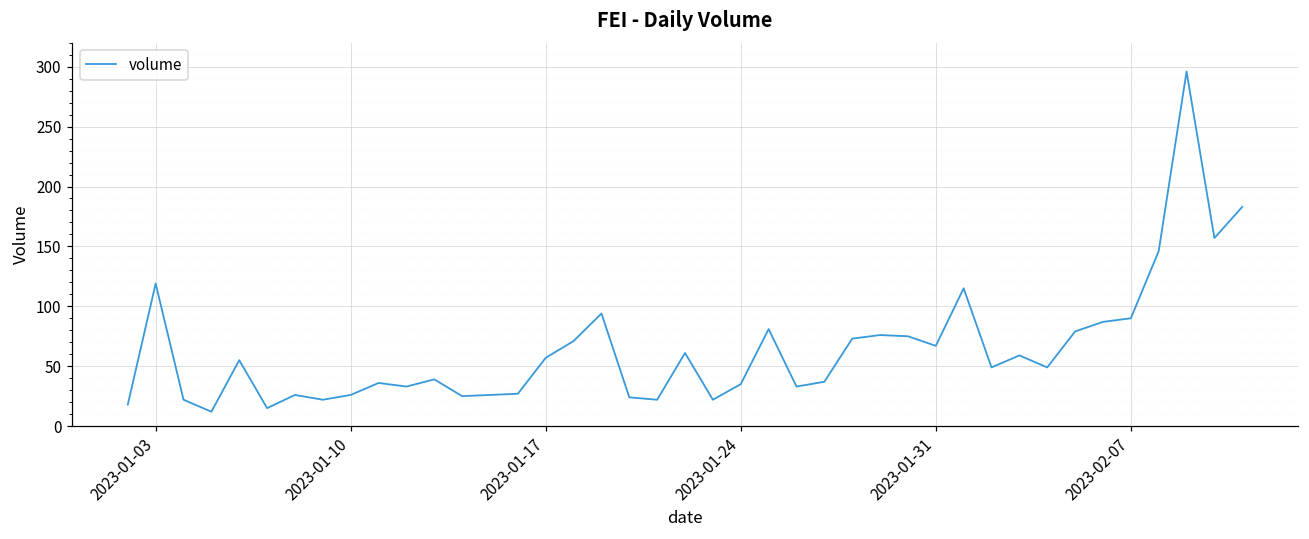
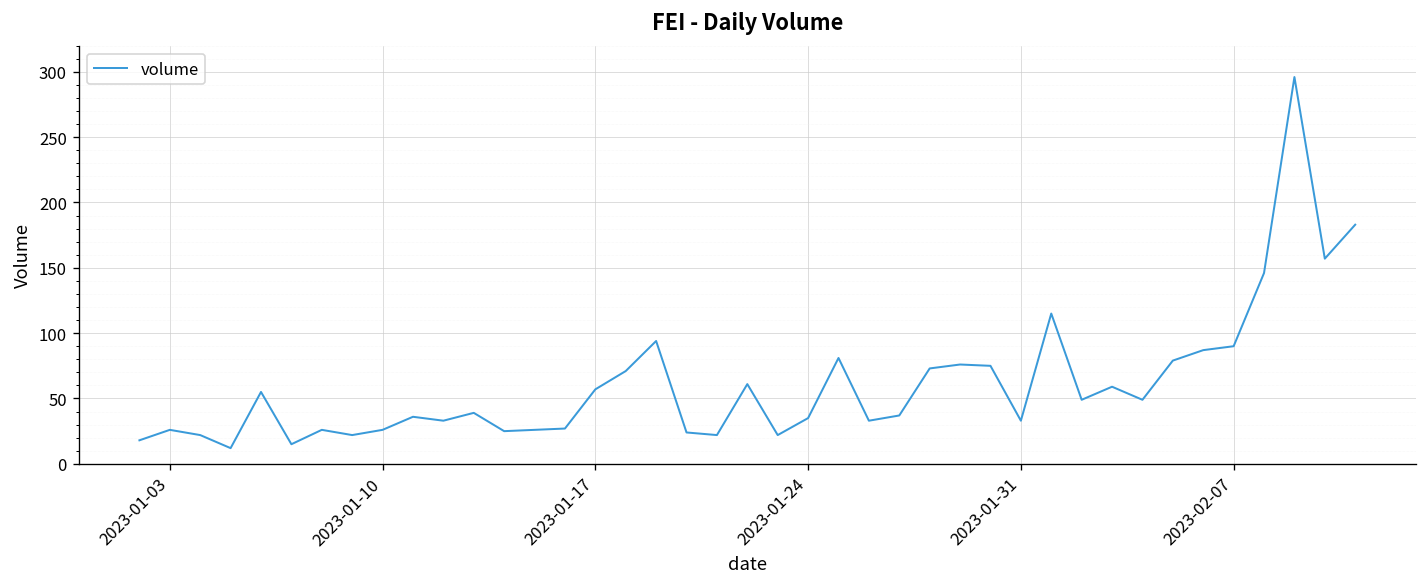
  {
-   "2023-01-03": 119,
+   "2023-01-03": 26,
    "2023-01-10": 26,
    "2023-01-17": 57,
    "2023-01-24": 35,
-   "2023-01-31": 67,
+   "2023-01-31": 33,
    "2023-02-07": 90
  }
